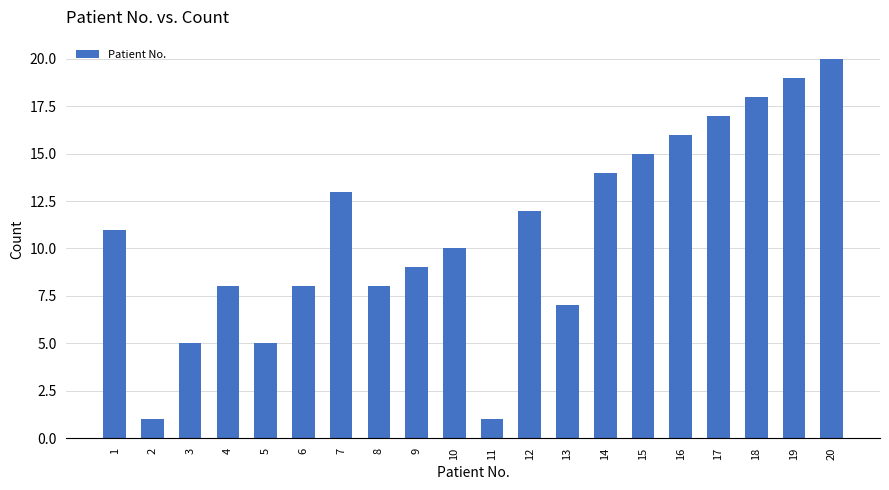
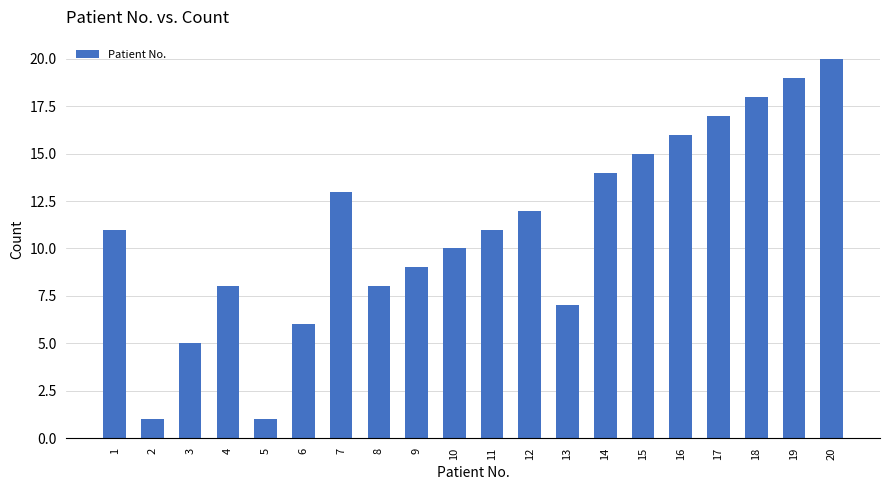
  {
    "1": 11,
    "2": 1,
    "3": 5,
    "4": 8,
-   "5": 5,
-   "6": 8,
+   "5": 1,
+   "6": 6,
    "7": 13,
    "8": 8,
    "9": 9,
    "10": 10,
-   "11": 1,
+   "11": 11,
    "12": 12,
    "13": 7,
    "14": 14,
    "15": 15,
    "16": 16,
    "17": 17,
    "18": 18,
    "19": 19,
    "20": 20
  }
